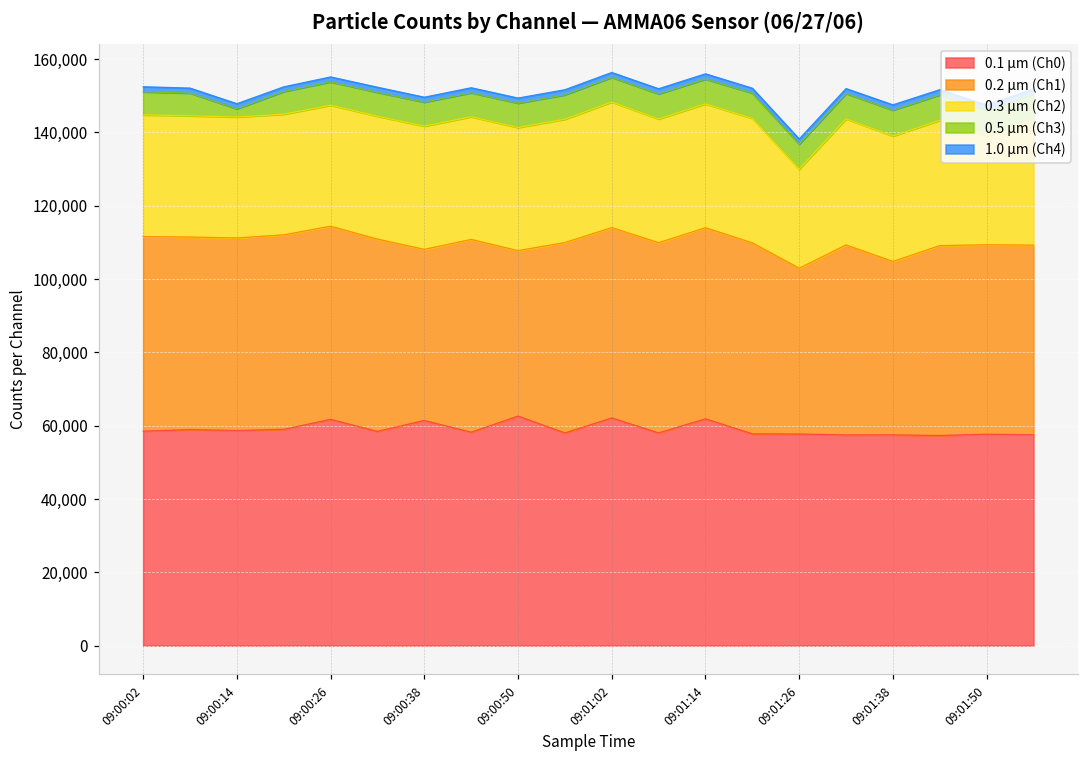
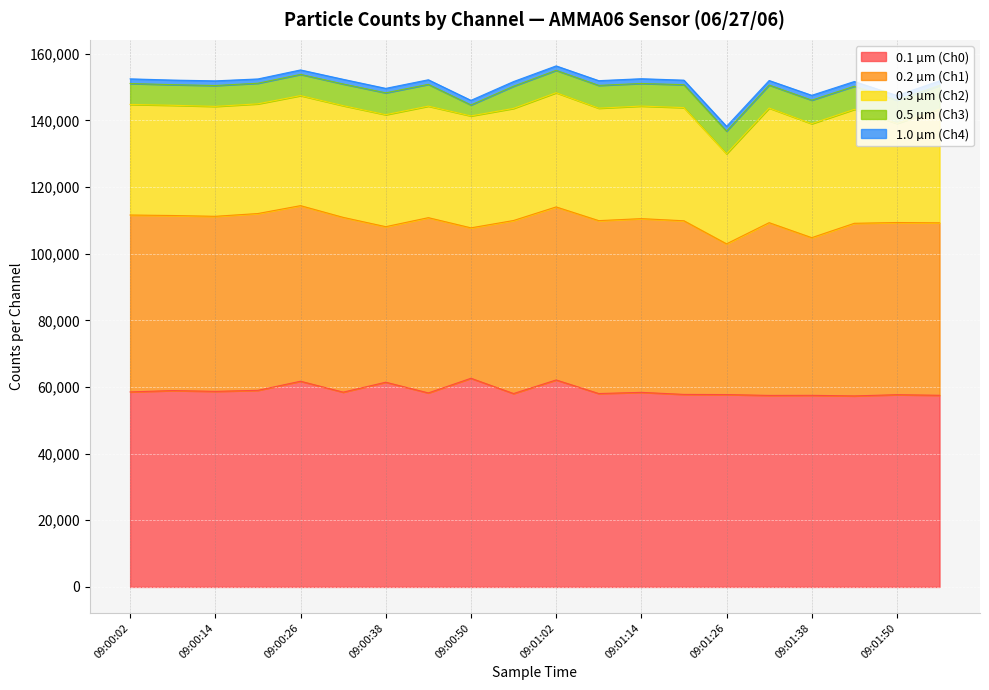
  {
    "0.1 µm (Ch0)": {
      "09:00:02": "59,000",
      "09:00:14": "59,000",
      "09:00:26": "62,000",
      "09:00:38": "61,000",
      "09:00:50": "63,000",
      "09:01:02": "62,000",
-     "09:01:14": "62,000",
+     "09:01:14": "58,000",
      "09:01:26": "58,000",
      "09:01:38": "57,000",
      "09:01:50": "58,000"
    },
    "0.2 µm (Ch1)": {
      "09:00:02": "53,000",
      "09:00:14": "53,000",
      "09:00:26": "53,000",
      "09:00:38": "47,000",
      "09:00:50": "45,000",
      "09:01:02": "52,000",
      "09:01:14": "52,000",
      "09:01:26": "45,000",
      "09:01:38": "47,000",
      "09:01:50": "52,000"
    },
    "0.3 µm (Ch2)": {
      "09:00:02": "33,000",
      "09:00:14": "33,000",
      "09:00:26": "33,000",
      "09:00:38": "34,000",
      "09:00:50": "34,000",
      "09:01:02": "34,000",
      "09:01:14": "34,000",
      "09:01:26": "27,000",
      "09:01:38": "34,000"
    },
    "0.5 µm (Ch3)": {
      "09:00:02": "6,000",
-     "09:00:14": "2,000",
+     "09:00:14": "6,000",
      "09:00:26": "6,000",
      "09:00:38": "7,000",
-     "09:00:50": "7,000",
+     "09:00:50": "3,000",
      "09:01:02": "7,000",
      "09:01:14": "7,000",
      "09:01:26": "7,000",
      "09:01:38": "7,000"
    },
    "1.0 µm (Ch4)": {
      "09:00:02": "1,000",
      "09:00:14": "1,000",
      "09:00:26": "1,000",
      "09:00:38": "1,000",
      "09:00:50": "1,000",
      "09:01:02": "1,000",
      "09:01:14": "1,000",
      "09:01:26": "1,000",
      "09:01:38": "1,000"
    }
  }
